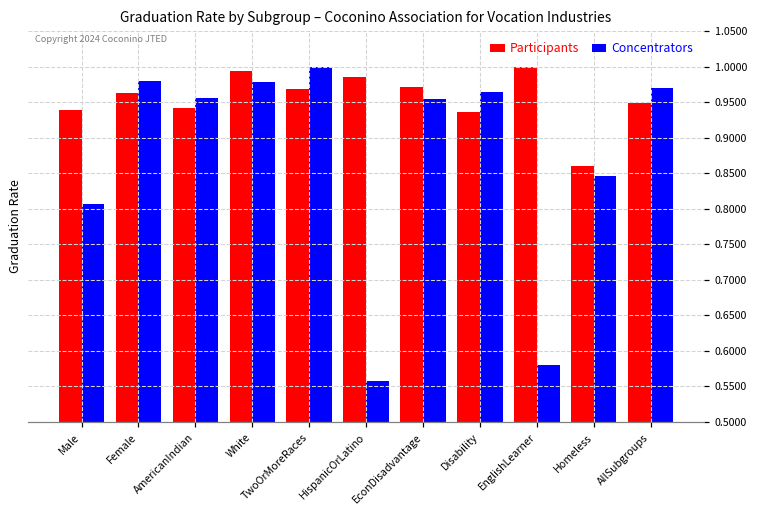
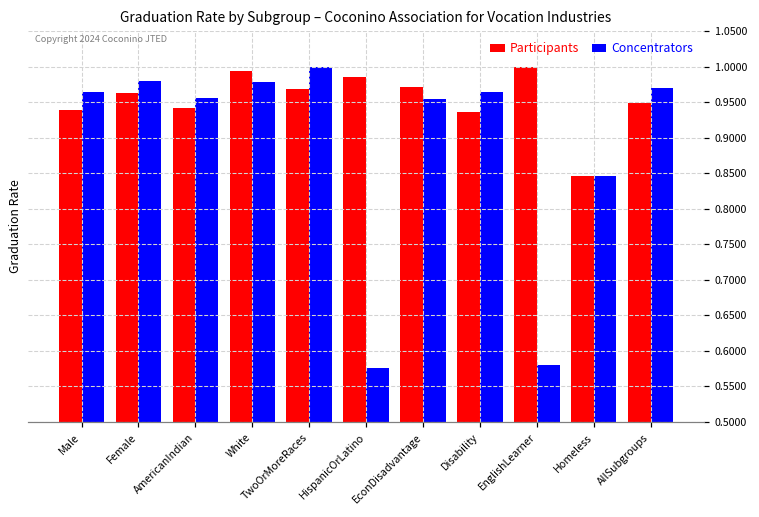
  {
    "Participants": {
      "Male": 0.94,
      "Female": 0.96,
      "AmericanIndian": 0.94,
      "White": 0.99,
      "TwoOrMoreRaces": 0.97,
      "HispanicOrLatino": 0.98,
      "EconDisadvantage": 0.97,
      "Disability": 0.94,
      "EnglishLearner": 1.00,
-     "Homeless": 0.86,
+     "Homeless": 0.85,
      "AllSubgroups": 0.95
    },
    "Concentrators": {
-     "Male": 0.81,
+     "Male": 0.96,
      "Female": 0.98,
      "AmericanIndian": 0.96,
      "White": 0.98,
      "TwoOrMoreRaces": 1.00,
-     "HispanicOrLatino": 0.56,
+     "HispanicOrLatino": 0.58,
      "EconDisadvantage": 0.96,
      "Disability": 0.96,
      "EnglishLearner": 0.58,
      "Homeless": 0.85,
      "AllSubgroups": 0.97
    }
  }
